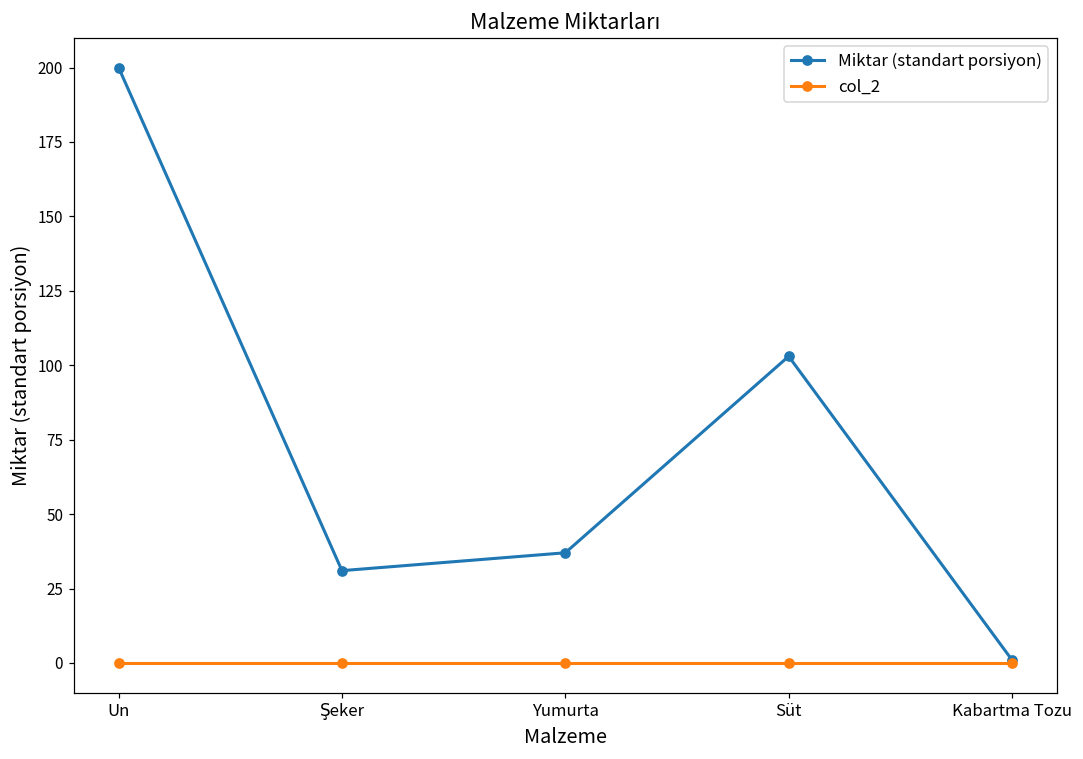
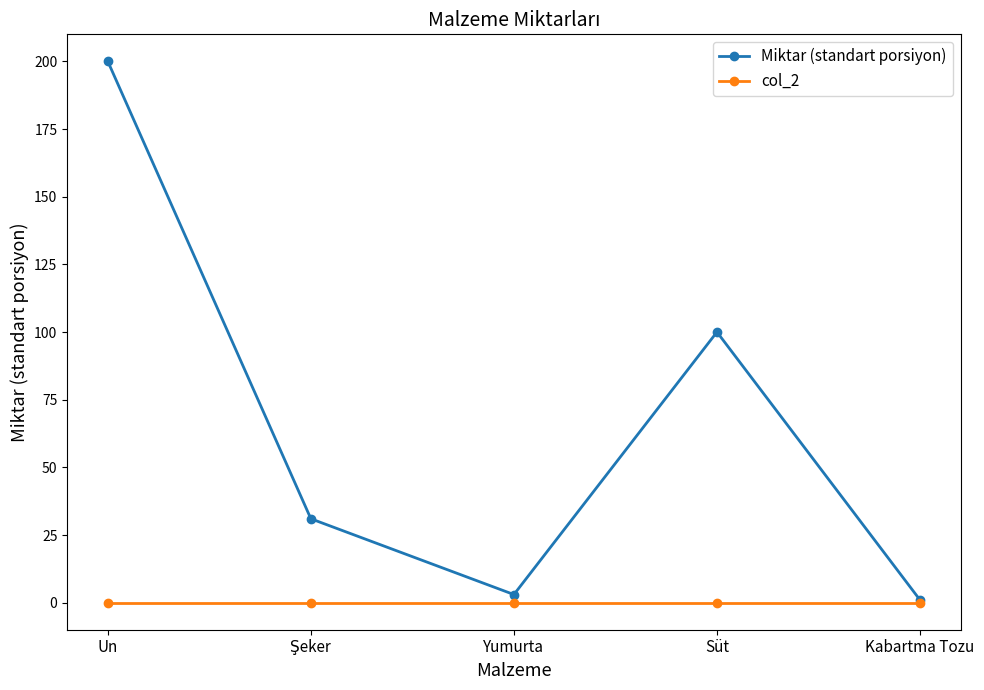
  {
    "Miktar (standart porsiyon)": {
      "Un": 200,
      "Şeker": 31,
-     "Yumurta": 37,
-     "Süt": 103,
+     "Yumurta": 3,
+     "Süt": 100,
      "Kabartma Tozu": 1
    },
    "col_2": {
      "Un": 0,
      "Şeker": 0,
      "Yumurta": 0,
      "Süt": 0,
      "Kabartma Tozu": 0
    }
  }
